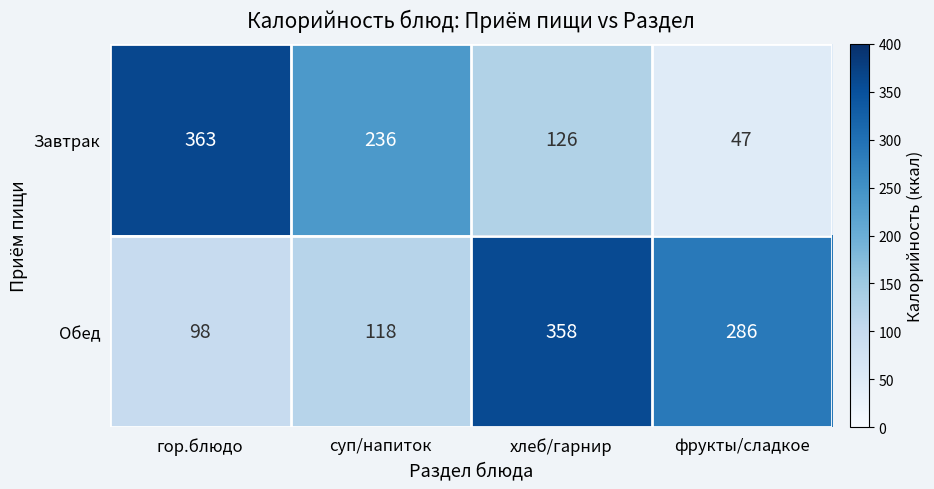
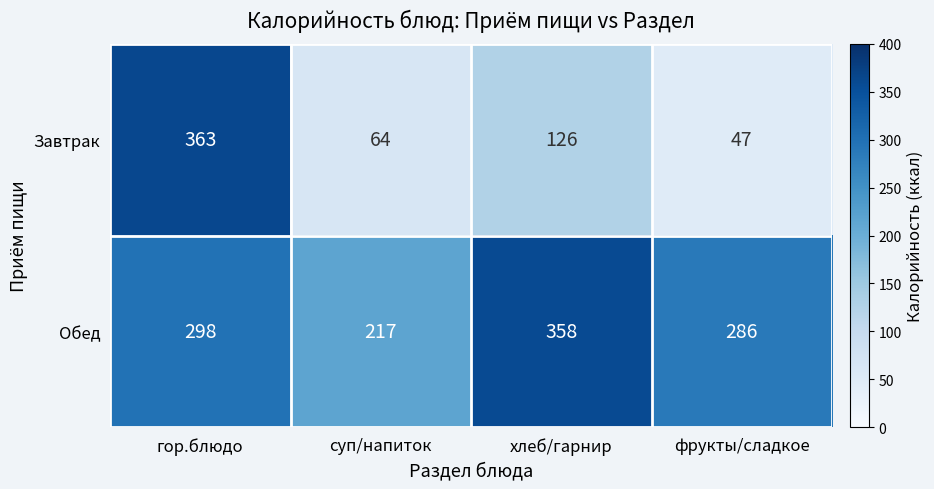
  {
    "Завтрак": {
      "гор.блюдо": 363,
-     "суп/напиток": 236,
+     "суп/напиток": 64,
      "хлеб/гарнир": 126,
      "фрукты/сладкое": 47
    },
    "Обед": {
-     "гор.блюдо": 98,
-     "суп/напиток": 118,
+     "гор.блюдо": 298,
+     "суп/напиток": 217,
      "хлеб/гарнир": 358,
      "фрукты/сладкое": 286
    }
  }
